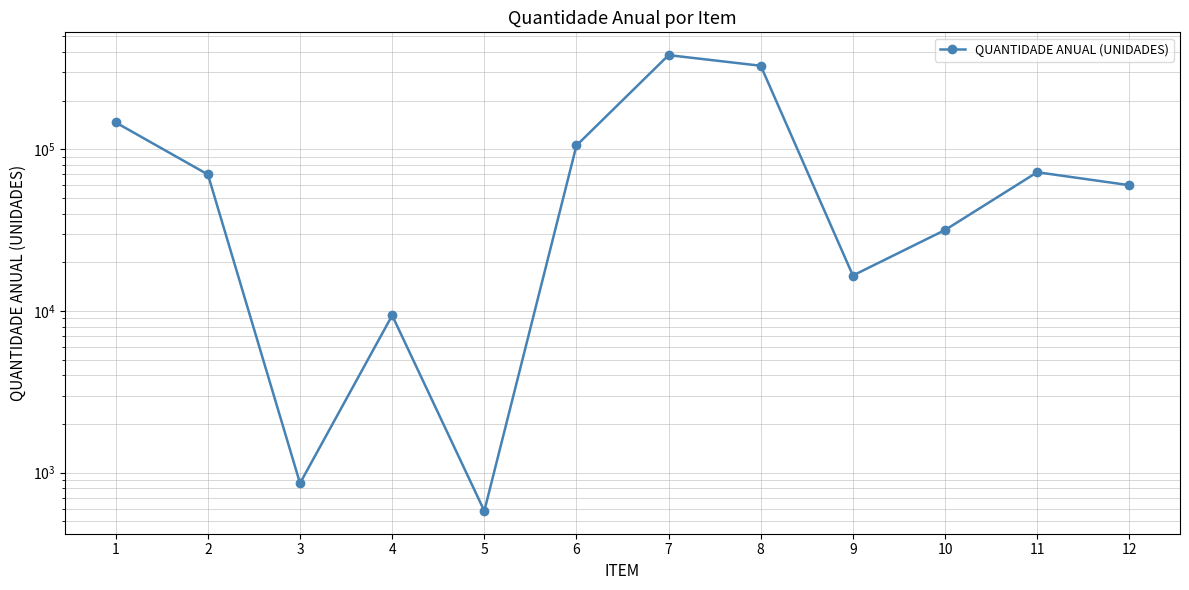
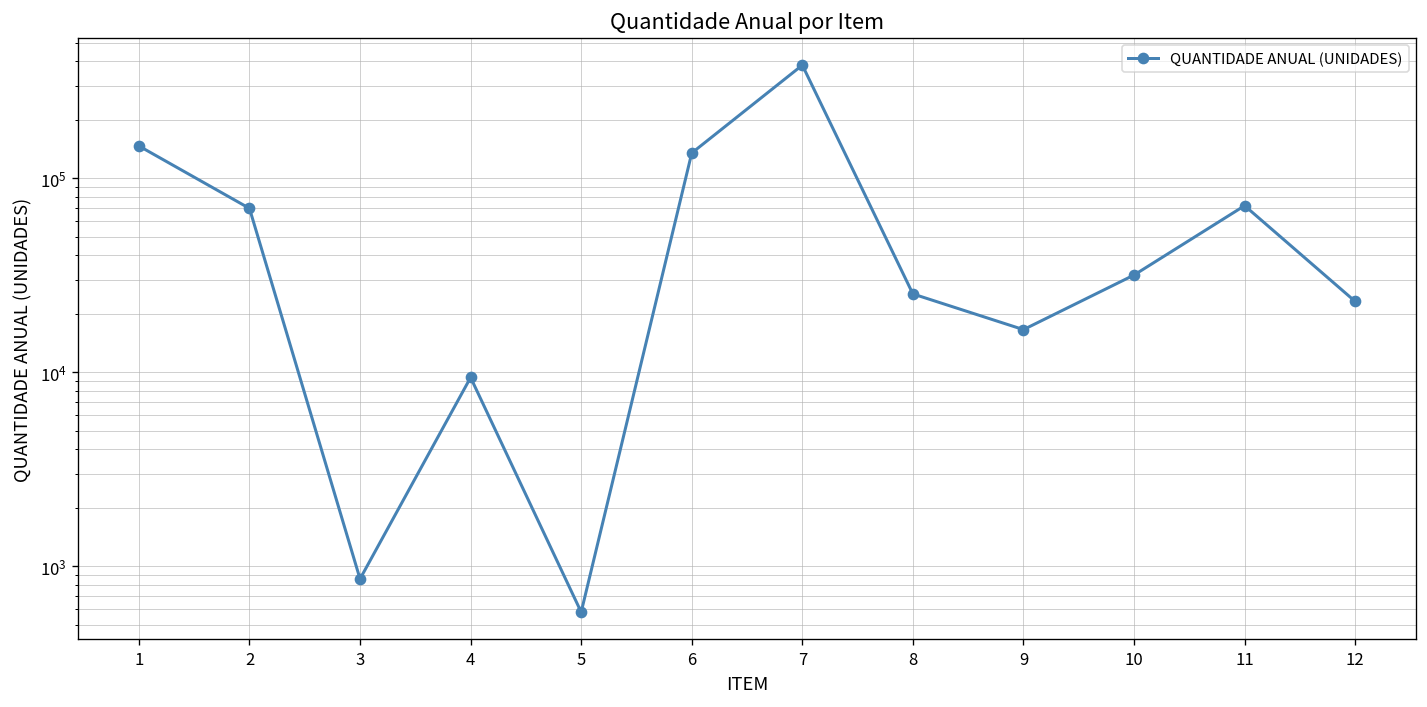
  {
    "1": 150000,
    "2": 70000,
    "3": 900,
    "4": 9000,
    "5": 580,
-   "6": 110000,
+   "6": 130000,
    "7": 380000,
-   "8": 330000,
+   "8": 25000,
    "9": 17000,
    "10": 32000,
    "11": 70000,
-   "12": 60000
+   "12": 23000
  }
